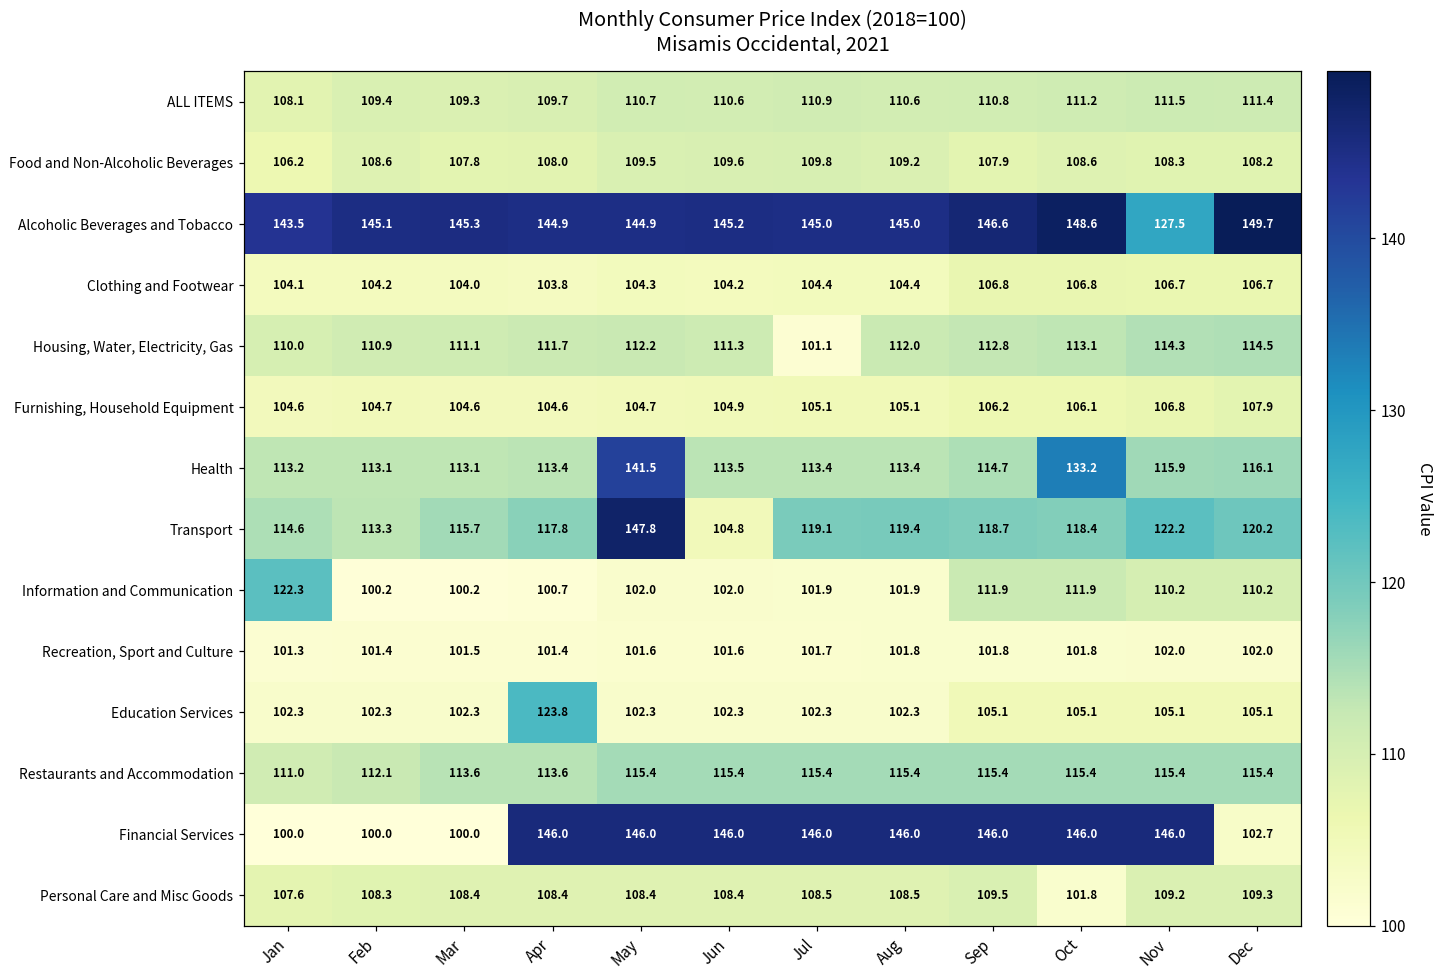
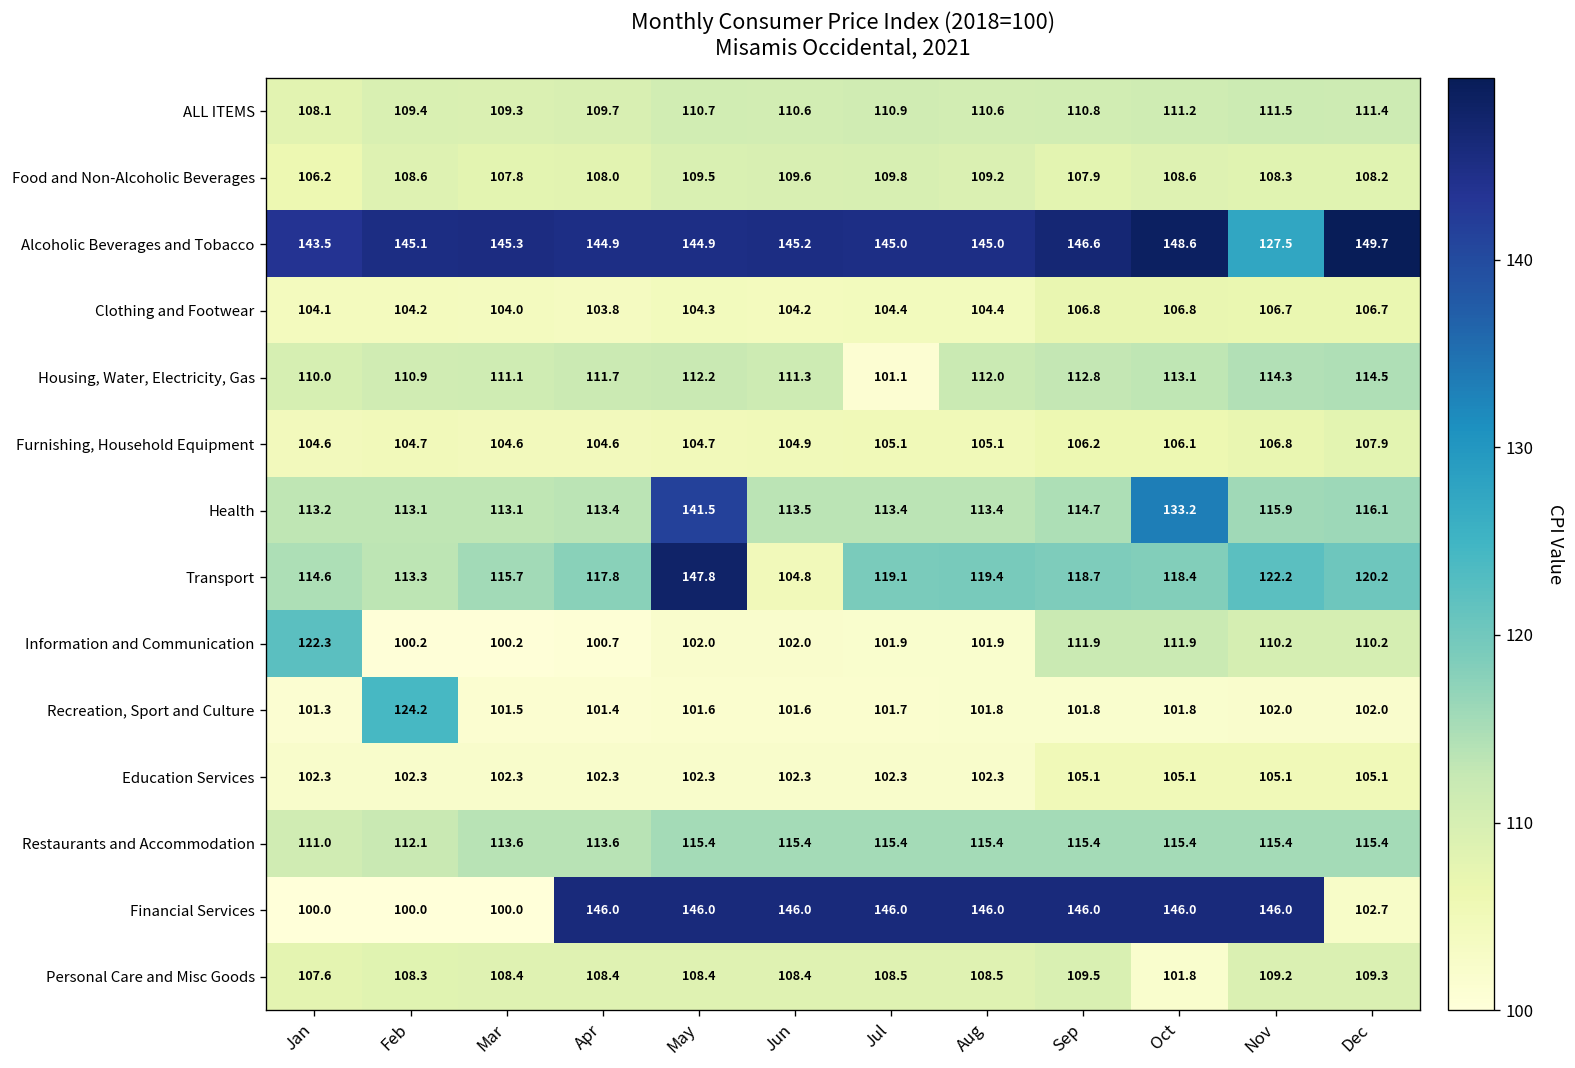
  {
    "ALL ITEMS": {
      "Jan": 108.1,
      "Feb": 109.4,
      "Mar": 109.3,
      "Apr": 109.7,
      "May": 110.7,
      "Jun": 110.6,
      "Jul": 110.9,
      "Aug": 110.6,
      "Sep": 110.8,
      "Oct": 111.2,
      "Nov": 111.5,
      "Dec": 111.4
    },
    "Food and Non-Alcoholic Beverages": {
      "Jan": 106.2,
      "Feb": 108.6,
      "Mar": 107.8,
      "Apr": 108.0,
      "May": 109.5,
      "Jun": 109.6,
      "Jul": 109.8,
      "Aug": 109.2,
      "Sep": 107.9,
      "Oct": 108.6,
      "Nov": 108.3,
      "Dec": 108.2
    },
    "Alcoholic Beverages and Tobacco": {
      "Jan": 143.5,
      "Feb": 145.1,
      "Mar": 145.3,
      "Apr": 144.9,
      "May": 144.9,
      "Jun": 145.2,
      "Jul": 145.0,
      "Aug": 145.0,
      "Sep": 146.6,
      "Oct": 148.6,
      "Nov": 127.5,
      "Dec": 149.7
    },
    "Clothing and Footwear": {
      "Jan": 104.1,
      "Feb": 104.2,
      "Mar": 104.0,
      "Apr": 103.8,
      "May": 104.3,
      "Jun": 104.2,
      "Jul": 104.4,
      "Aug": 104.4,
      "Sep": 106.8,
      "Oct": 106.8,
      "Nov": 106.7,
      "Dec": 106.7
    },
    "Housing, Water, Electricity, Gas": {
      "Jan": 110.0,
      "Feb": 110.9,
      "Mar": 111.1,
      "Apr": 111.7,
      "May": 112.2,
      "Jun": 111.3,
      "Jul": 101.1,
      "Aug": 112.0,
      "Sep": 112.8,
      "Oct": 113.1,
      "Nov": 114.3,
      "Dec": 114.5
    },
    "Furnishing, Household Equipment": {
      "Jan": 104.6,
      "Feb": 104.7,
      "Mar": 104.6,
      "Apr": 104.6,
      "May": 104.7,
      "Jun": 104.9,
      "Jul": 105.1,
      "Aug": 105.1,
      "Sep": 106.2,
      "Oct": 106.1,
      "Nov": 106.8,
      "Dec": 107.9
    },
    "Health": {
      "Jan": 113.2,
      "Feb": 113.1,
      "Mar": 113.1,
      "Apr": 113.4,
      "May": 141.5,
      "Jun": 113.5,
      "Jul": 113.4,
      "Aug": 113.4,
      "Sep": 114.7,
      "Oct": 133.2,
      "Nov": 115.9,
      "Dec": 116.1
    },
    "Transport": {
      "Jan": 114.6,
      "Feb": 113.3,
      "Mar": 115.7,
      "Apr": 117.8,
      "May": 147.8,
      "Jun": 104.8,
      "Jul": 119.1,
      "Aug": 119.4,
      "Sep": 118.7,
      "Oct": 118.4,
      "Nov": 122.2,
      "Dec": 120.2
    },
    "Information and Communication": {
      "Jan": 122.3,
      "Feb": 100.2,
      "Mar": 100.2,
      "Apr": 100.7,
      "May": 102.0,
      "Jun": 102.0,
      "Jul": 101.9,
      "Aug": 101.9,
      "Sep": 111.9,
      "Oct": 111.9,
      "Nov": 110.2,
      "Dec": 110.2
    },
    "Recreation, Sport and Culture": {
      "Jan": 101.3,
-     "Feb": 101.4,
+     "Feb": 124.2,
      "Mar": 101.5,
      "Apr": 101.4,
      "May": 101.6,
      "Jun": 101.6,
      "Jul": 101.7,
      "Aug": 101.8,
      "Sep": 101.8,
      "Oct": 101.8,
      "Nov": 102.0,
      "Dec": 102.0
    },
    "Education Services": {
      "Jan": 102.3,
      "Feb": 102.3,
      "Mar": 102.3,
-     "Apr": 123.8,
+     "Apr": 102.3,
      "May": 102.3,
      "Jun": 102.3,
      "Jul": 102.3,
      "Aug": 102.3,
      "Sep": 105.1,
      "Oct": 105.1,
      "Nov": 105.1,
      "Dec": 105.1
    },
    "Restaurants and Accommodation": {
      "Jan": 111.0,
      "Feb": 112.1,
      "Mar": 113.6,
      "Apr": 113.6,
      "May": 115.4,
      "Jun": 115.4,
      "Jul": 115.4,
      "Aug": 115.4,
      "Sep": 115.4,
      "Oct": 115.4,
      "Nov": 115.4,
      "Dec": 115.4
    },
    "Financial Services": {
      "Jan": 100.0,
      "Feb": 100.0,
      "Mar": 100.0,
      "Apr": 146.0,
      "May": 146.0,
      "Jun": 146.0,
      "Jul": 146.0,
      "Aug": 146.0,
      "Sep": 146.0,
      "Oct": 146.0,
      "Nov": 146.0,
      "Dec": 102.7
    },
    "Personal Care and Misc Goods": {
      "Jan": 107.6,
      "Feb": 108.3,
      "Mar": 108.4,
      "Apr": 108.4,
      "May": 108.4,
      "Jun": 108.4,
      "Jul": 108.5,
      "Aug": 108.5,
      "Sep": 109.5,
      "Oct": 101.8,
      "Nov": 109.2,
      "Dec": 109.3
    }
  }
